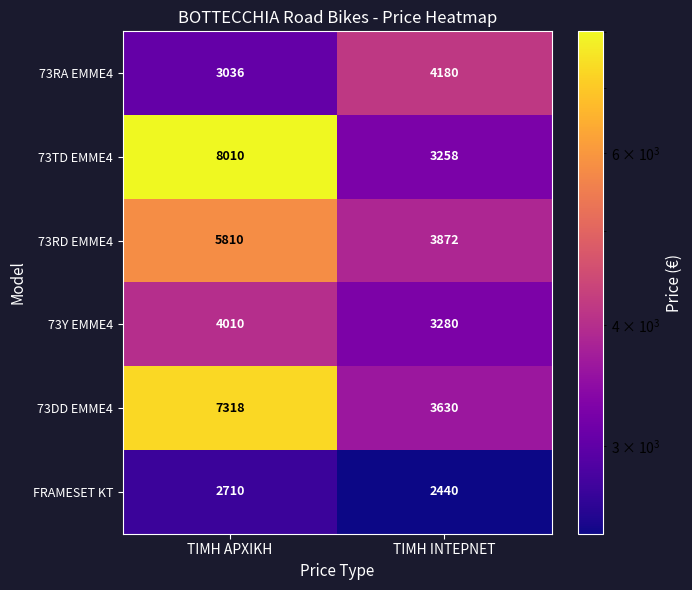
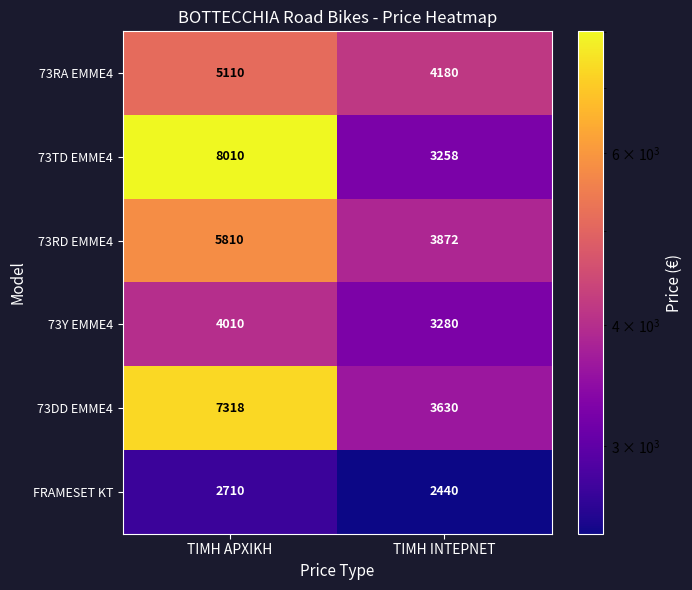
  {
    "73RA EMME4": {
-     "ΤΙΜΗ ΑΡΧΙΚΗ": 3036,
+     "ΤΙΜΗ ΑΡΧΙΚΗ": 5110,
      "ΤΙΜΗ ΙΝΤΕΡΝΕΤ": 4180
    },
    "73TD EMME4": {
      "ΤΙΜΗ ΑΡΧΙΚΗ": 8010,
      "ΤΙΜΗ ΙΝΤΕΡΝΕΤ": 3258
    },
    "73RD EMME4": {
      "ΤΙΜΗ ΑΡΧΙΚΗ": 5810,
      "ΤΙΜΗ ΙΝΤΕΡΝΕΤ": 3872
    },
    "73Y EMME4": {
      "ΤΙΜΗ ΑΡΧΙΚΗ": 4010,
      "ΤΙΜΗ ΙΝΤΕΡΝΕΤ": 3280
    },
    "73DD EMME4": {
      "ΤΙΜΗ ΑΡΧΙΚΗ": 7318,
      "ΤΙΜΗ ΙΝΤΕΡΝΕΤ": 3630
    },
    "FRAMESET KT": {
      "ΤΙΜΗ ΑΡΧΙΚΗ": 2710,
      "ΤΙΜΗ ΙΝΤΕΡΝΕΤ": 2440
    }
  }
